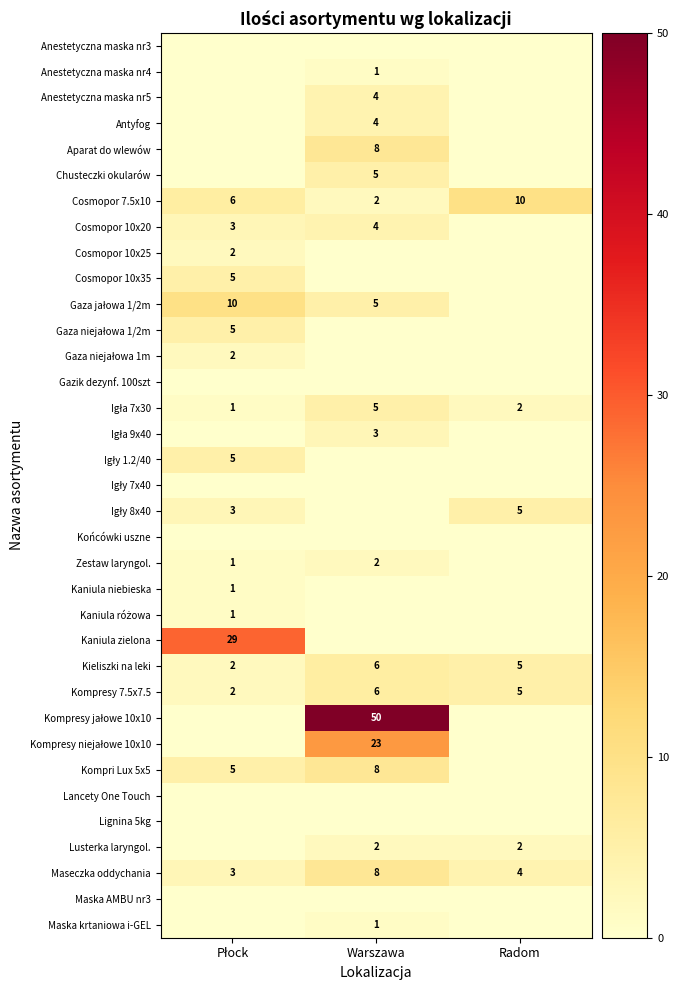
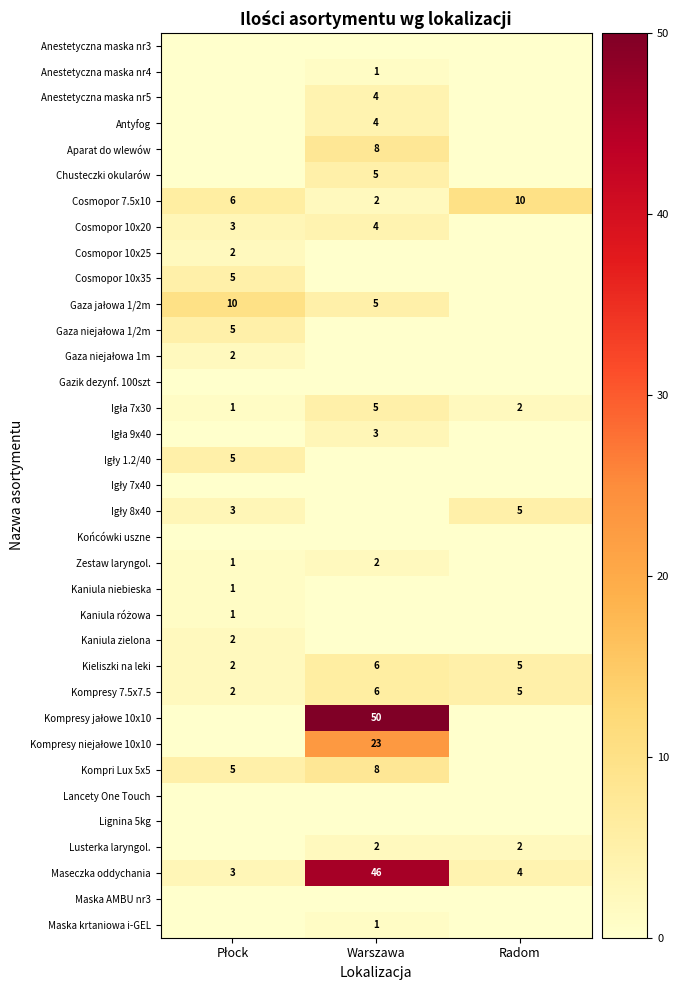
  {
    "Anestetyczna maska nr4": {
      "Warszawa": 1
    },
    "Anestetyczna maska nr5": {
      "Warszawa": 4
    },
    "Antyfog": {
      "Warszawa": 4
    },
    "Aparat do wlewów": {
      "Warszawa": 8
    },
    "Chusteczki okularów": {
      "Warszawa": 5
    },
    "Cosmopor 7.5x10": {
      "Płock": 6,
      "Warszawa": 2,
      "Radom": 10
    },
    "Cosmopor 10x20": {
      "Płock": 3,
      "Warszawa": 4
    },
    "Cosmopor 10x25": {
      "Płock": 2
    },
    "Cosmopor 10x35": {
      "Płock": 5
    },
    "Gaza jałowa 1/2m": {
      "Płock": 10,
      "Warszawa": 5
    },
    "Gaza niejałowa 1/2m": {
      "Płock": 5
    },
    "Gaza niejałowa 1m": {
      "Płock": 2
    },
    "Igła 7x30": {
      "Płock": 1,
      "Warszawa": 5,
      "Radom": 2
    },
    "Igła 9x40": {
      "Warszawa": 3
    },
    "Igły 1.2/40": {
      "Płock": 5
    },
    "Igły 8x40": {
      "Płock": 3,
      "Radom": 5
    },
    "Zestaw laryngol.": {
      "Płock": 1,
      "Warszawa": 2
    },
    "Kaniula niebieska": {
      "Płock": 1
    },
    "Kaniula różowa": {
      "Płock": 1
    },
    "Kaniula zielona": {
-     "Płock": 29
+     "Płock": 2
    },
    "Kieliszki na leki": {
      "Płock": 2,
      "Warszawa": 6,
      "Radom": 5
    },
    "Kompresy 7.5x7.5": {
      "Płock": 2,
      "Warszawa": 6,
      "Radom": 5
    },
    "Kompresy jałowe 10x10": {
      "Warszawa": 50
    },
    "Kompresy niejałowe 10x10": {
      "Warszawa": 23
    },
    "Kompri Lux 5x5": {
      "Płock": 5,
      "Warszawa": 8
    },
    "Lusterka laryngol.": {
      "Warszawa": 2,
      "Radom": 2
    },
    "Maseczka oddychania": {
      "Płock": 3,
-     "Warszawa": 8,
+     "Warszawa": 46,
      "Radom": 4
    },
    "Maska krtaniowa i-GEL": {
      "Warszawa": 1
    }
  }
